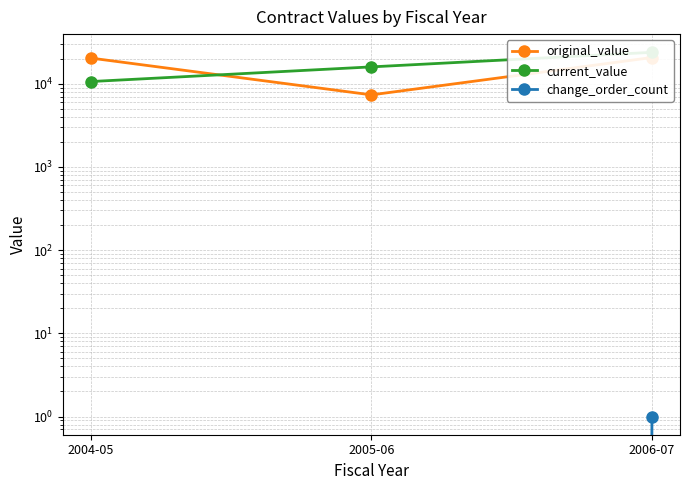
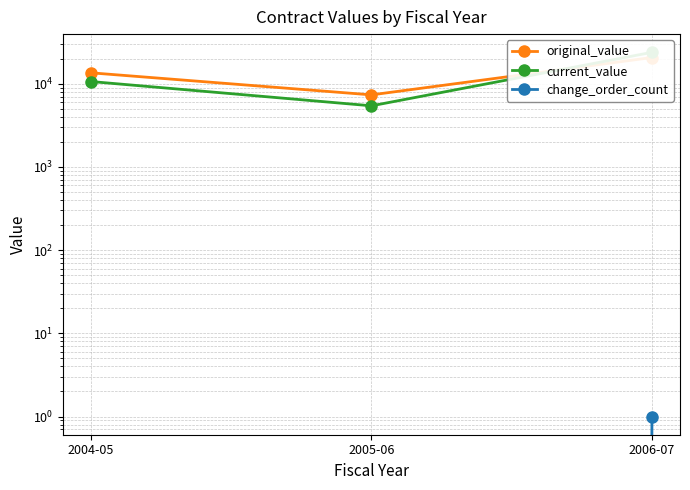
  {
    "original_value": {
-     "2004-05": 20000,
+     "2004-05": 14000,
      "2005-06": 7000
    },
    "current_value": {
      "2004-05": 11000,
-     "2005-06": 16000
+     "2005-06": 5000
    },
    "change_order_count": {
      "2006-07": 1
    }
  }
